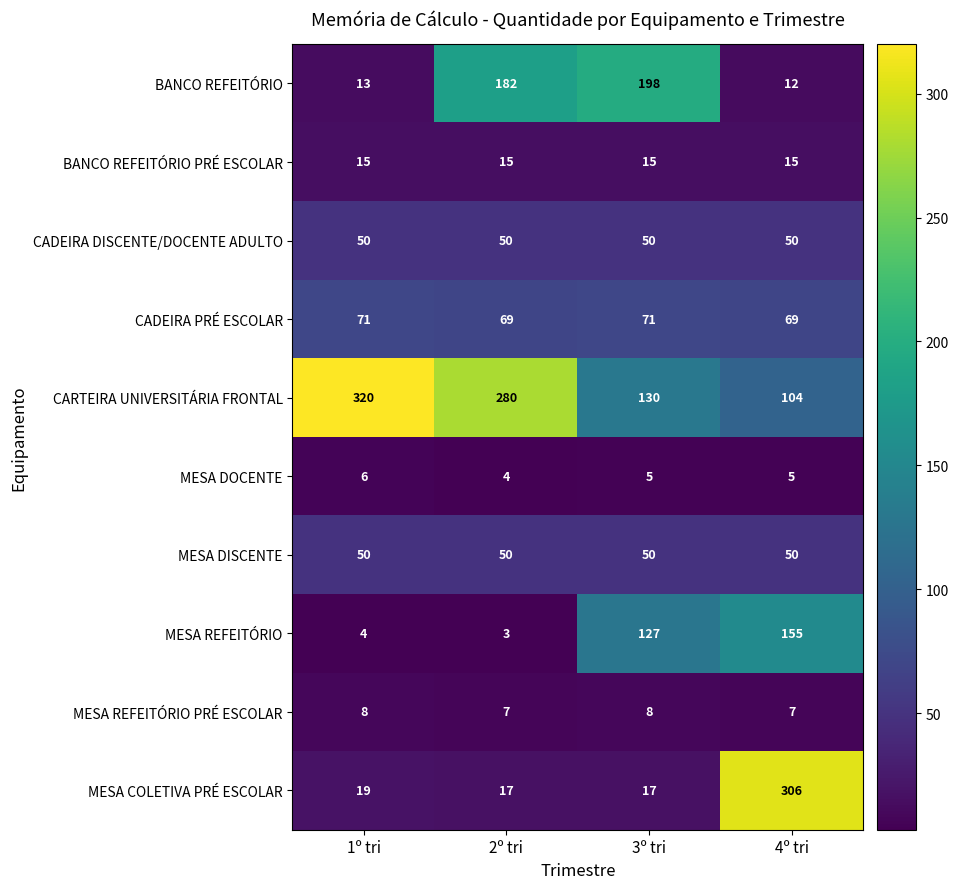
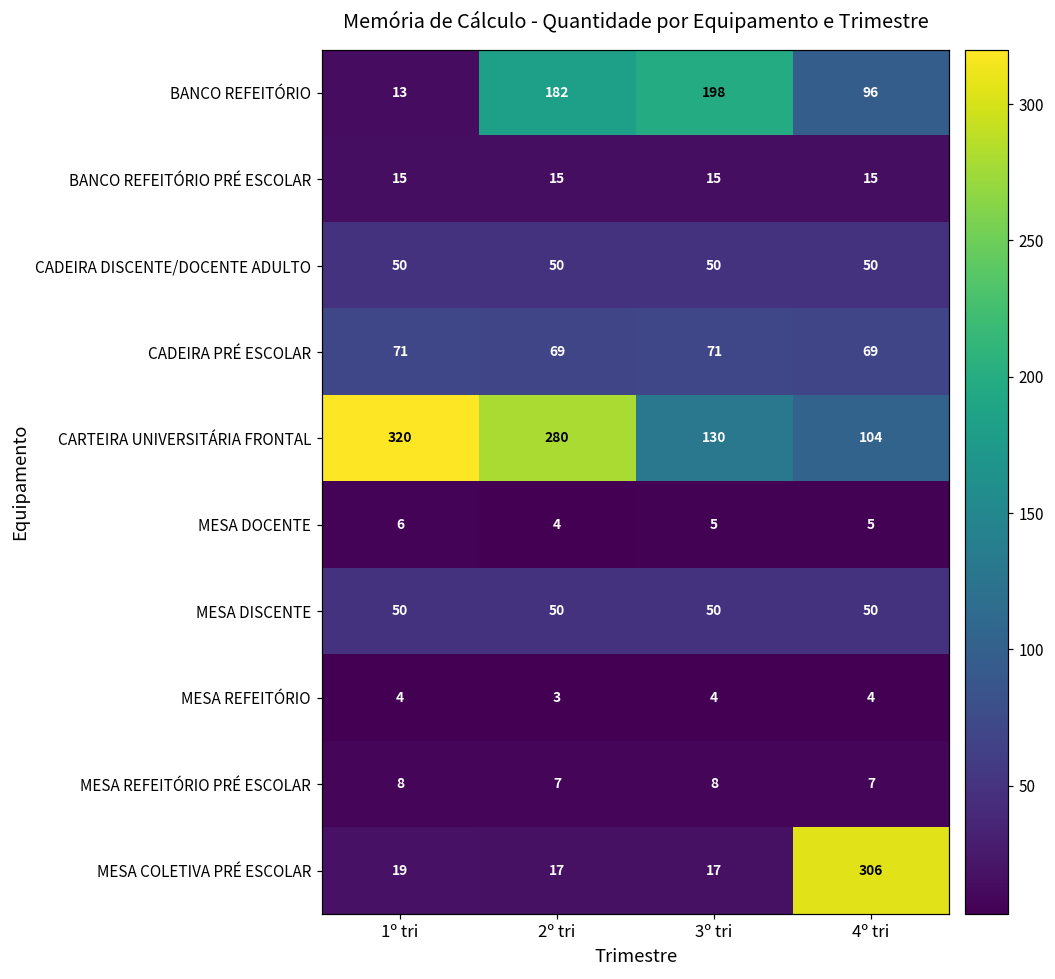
  {
    "BANCO REFEITÓRIO": {
      "1º tri": 13,
      "2º tri": 182,
      "3º tri": 198,
-     "4º tri": 12
+     "4º tri": 96
    },
    "BANCO REFEITÓRIO PRÉ ESCOLAR": {
      "1º tri": 15,
      "2º tri": 15,
      "3º tri": 15,
      "4º tri": 15
    },
    "CADEIRA DISCENTE/DOCENTE ADULTO": {
      "1º tri": 50,
      "2º tri": 50,
      "3º tri": 50,
      "4º tri": 50
    },
    "CADEIRA PRÉ ESCOLAR": {
      "1º tri": 71,
      "2º tri": 69,
      "3º tri": 71,
      "4º tri": 69
    },
    "CARTEIRA UNIVERSITÁRIA FRONTAL": {
      "1º tri": 320,
      "2º tri": 280,
      "3º tri": 130,
      "4º tri": 104
    },
    "MESA DOCENTE": {
      "1º tri": 6,
      "2º tri": 4,
      "3º tri": 5,
      "4º tri": 5
    },
    "MESA DISCENTE": {
      "1º tri": 50,
      "2º tri": 50,
      "3º tri": 50,
      "4º tri": 50
    },
    "MESA REFEITÓRIO": {
      "1º tri": 4,
      "2º tri": 3,
-     "3º tri": 127,
-     "4º tri": 155
+     "3º tri": 4,
+     "4º tri": 4
    },
    "MESA REFEITÓRIO PRÉ ESCOLAR": {
      "1º tri": 8,
      "2º tri": 7,
      "3º tri": 8,
      "4º tri": 7
    },
    "MESA COLETIVA PRÉ ESCOLAR": {
      "1º tri": 19,
      "2º tri": 17,
      "3º tri": 17,
      "4º tri": 306
    }
  }
